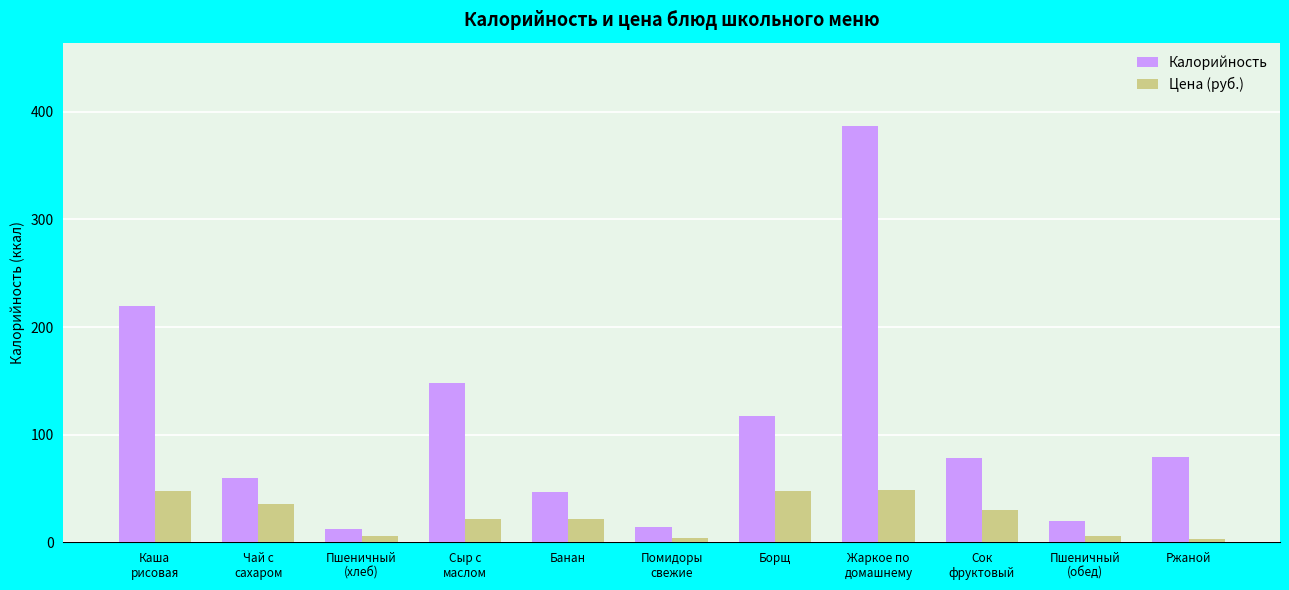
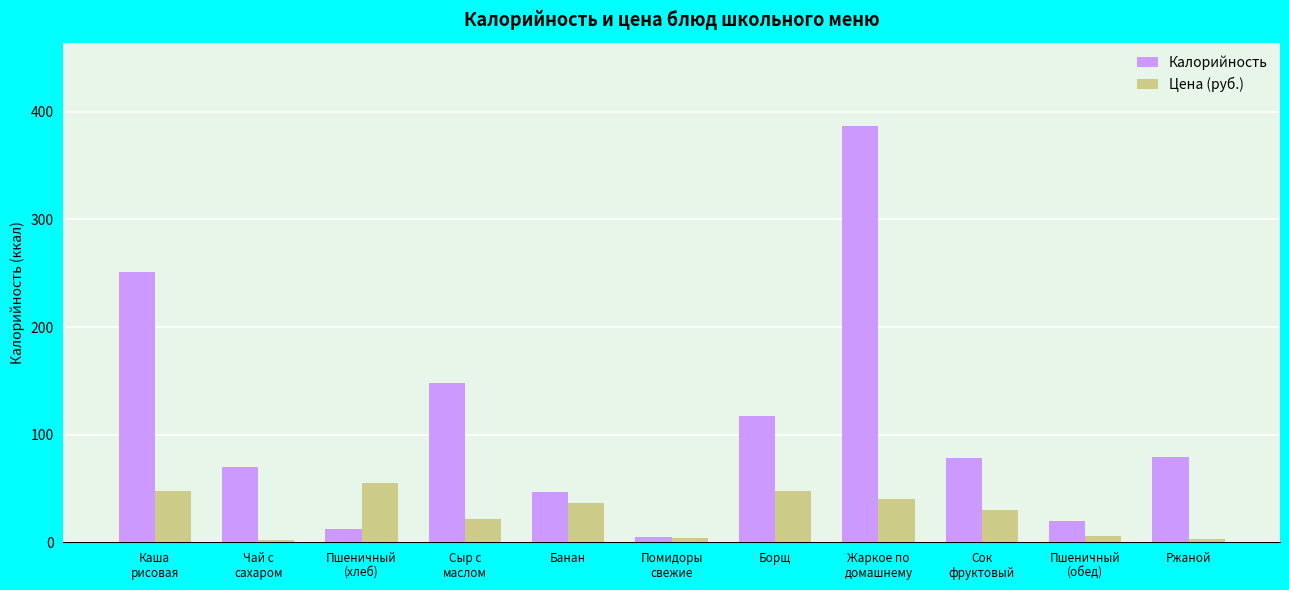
  {
    "Калорийность": {
-     "Каша рисовая": 220,
-     "Чай с сахаром": 60,
+     "Каша рисовая": 251,
+     "Чай с сахаром": 70,
      "Пшеничный (хлеб)": 12,
      "Сыр с маслом": 148,
      "Банан": 47,
-     "Помидоры свежие": 14,
+     "Помидоры свежие": 5,
      "Борщ": 117,
      "Жаркое по домашнему": 387,
      "Сок фруктовый": 79,
      "Пшеничный (обед)": 20,
      "Ржаной": 79
    },
    "Цена (руб.)": {
      "Каша рисовая": 47,
-     "Чай с сахаром": 36,
-     "Пшеничный (хлеб)": 5,
+     "Чай с сахаром": 2,
+     "Пшеничный (хлеб)": 55,
      "Сыр с маслом": 21,
-     "Банан": 22,
+     "Банан": 36,
      "Помидоры свежие": 4,
      "Борщ": 47,
-     "Жаркое по домашнему": 48,
+     "Жаркое по домашнему": 40,
      "Сок фруктовый": 30,
      "Пшеничный (обед)": 5,
      "Ржаной": 2
    }
  }
